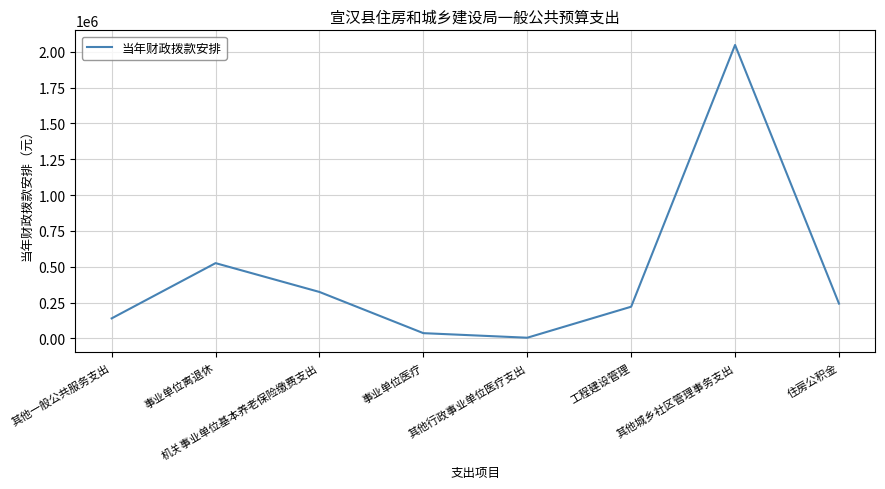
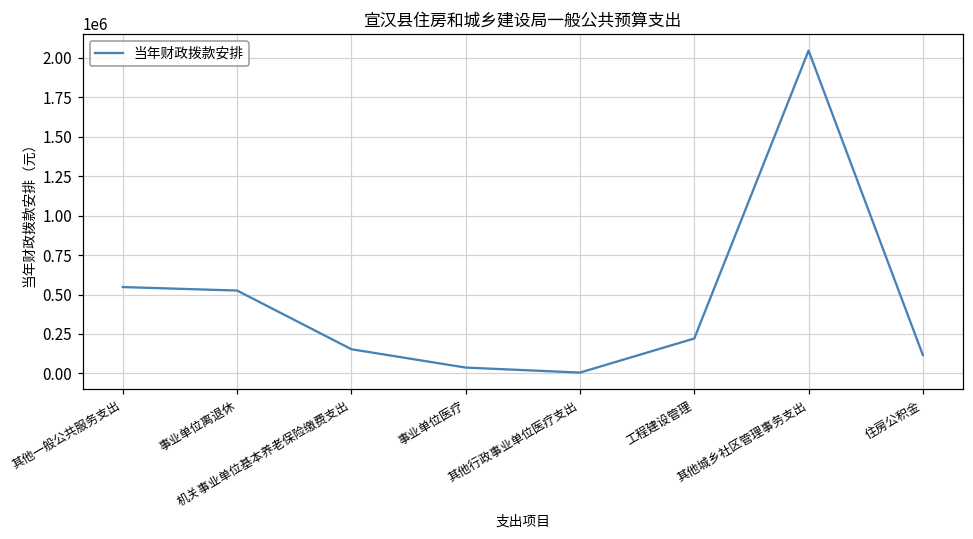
  {
-   "其他一般公共服务支出": 140000,
+   "其他一般公共服务支出": 550000,
    "事业单位离退休": 530000,
-   "机关事业单位基本养老保险缴费支出": 320000,
+   "机关事业单位基本养老保险缴费支出": 150000,
    "事业单位医疗": 40000,
    "其他行政事业单位医疗支出": 10000,
    "工程建设管理": 220000,
    "其他城乡社区管理事务支出": 2050000,
-   "住房公积金": 240000
+   "住房公积金": 120000
  }
